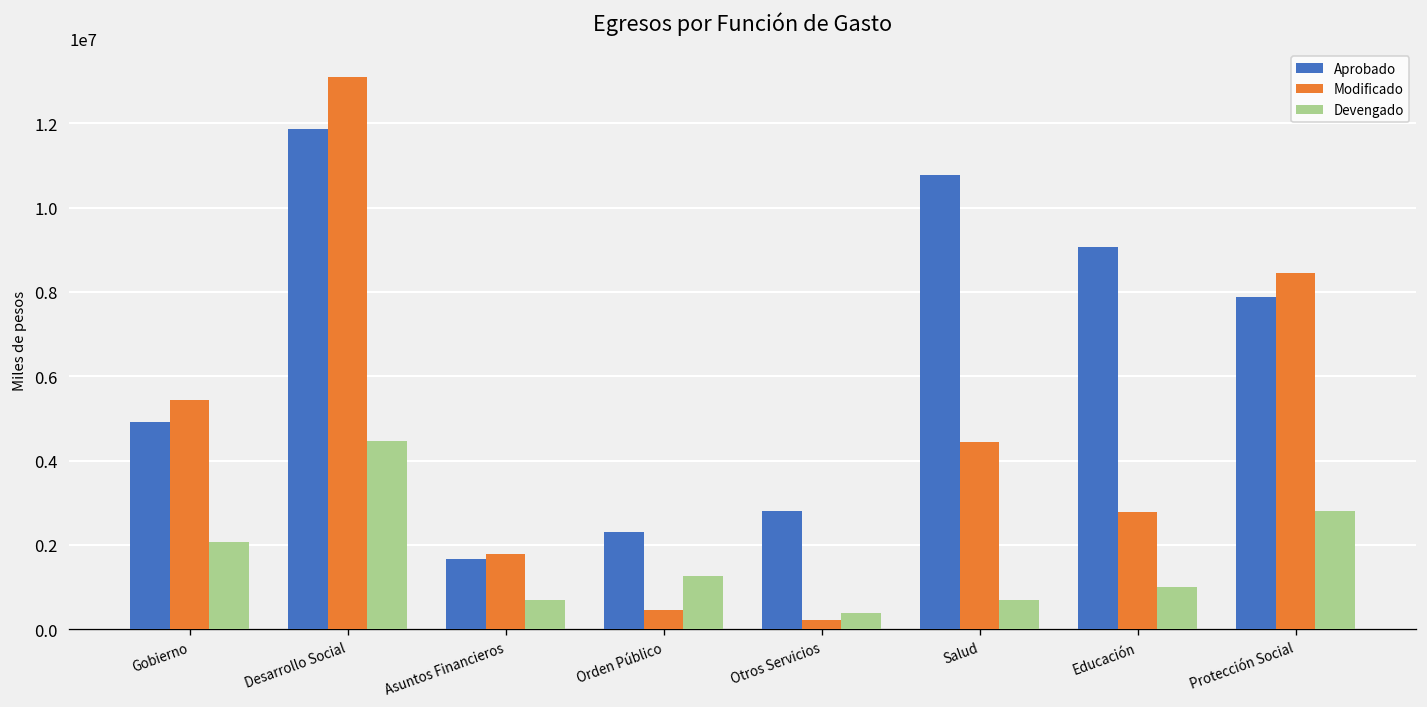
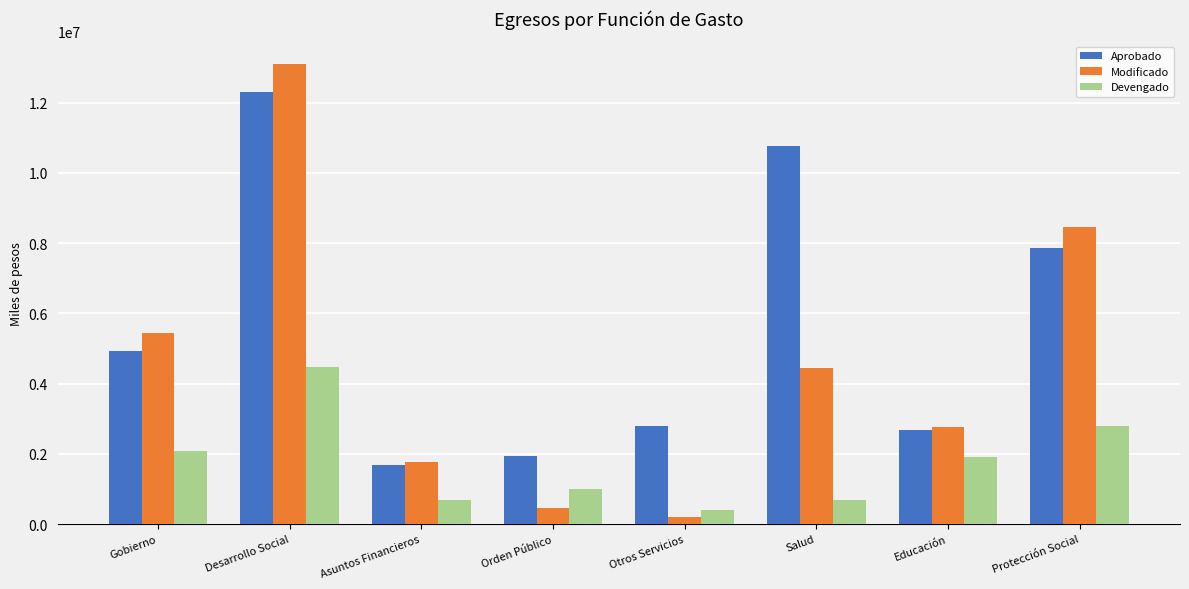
  {
    "Aprobado": {
      "Gobierno": 4900000,
-     "Desarrollo Social": 11900000,
+     "Desarrollo Social": 12300000,
      "Asuntos Financieros": 1700000,
-     "Orden Público": 2300000,
+     "Orden Público": 2000000,
      "Otros Servicios": 2800000,
      "Salud": 10800000,
-     "Educación": 9100000,
+     "Educación": 2700000,
      "Protección Social": 7900000
    },
    "Modificado": {
      "Gobierno": 5400000,
      "Desarrollo Social": 13100000,
      "Asuntos Financieros": 1800000,
      "Orden Público": 500000,
      "Otros Servicios": 200000,
      "Salud": 4400000,
      "Educación": 2800000,
      "Protección Social": 8500000
    },
    "Devengado": {
      "Gobierno": 2100000,
      "Desarrollo Social": 4500000,
      "Asuntos Financieros": 700000,
-     "Orden Público": 1300000,
+     "Orden Público": 1000000,
      "Otros Servicios": 400000,
      "Salud": 700000,
-     "Educación": 1000000,
+     "Educación": 1900000,
      "Protección Social": 2800000
    }
  }
